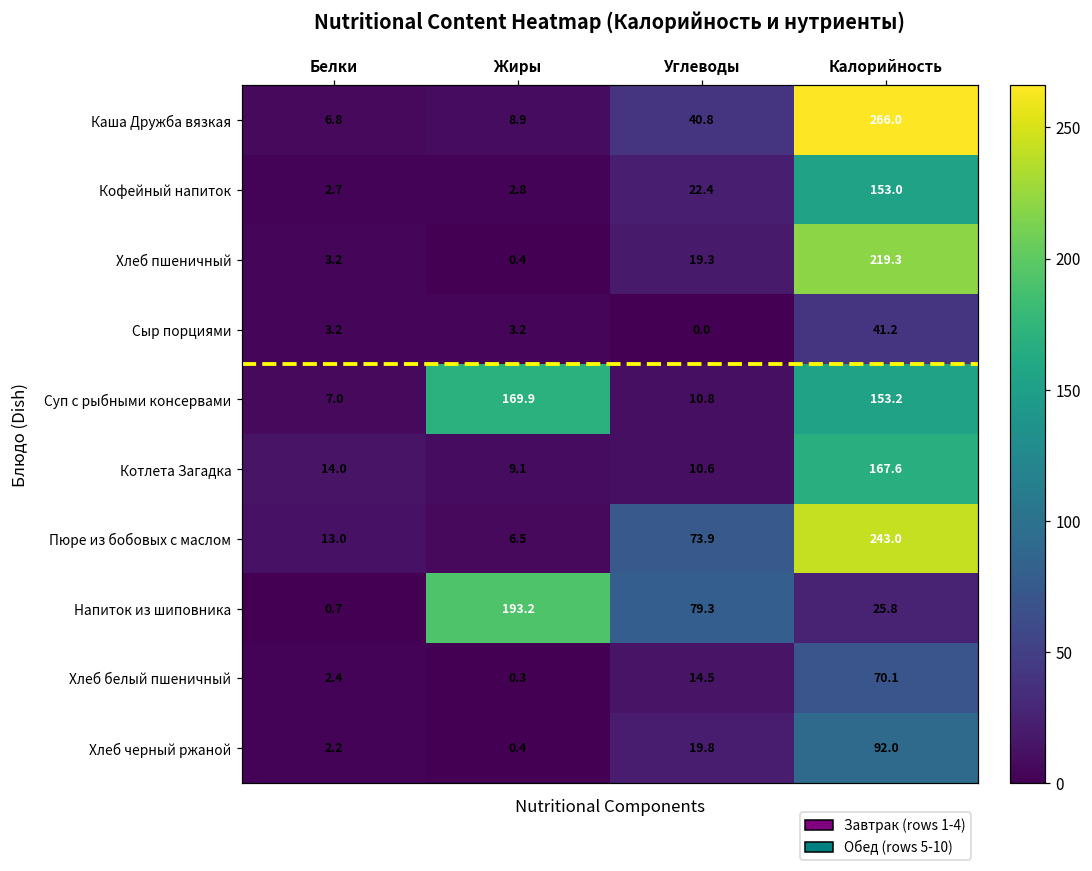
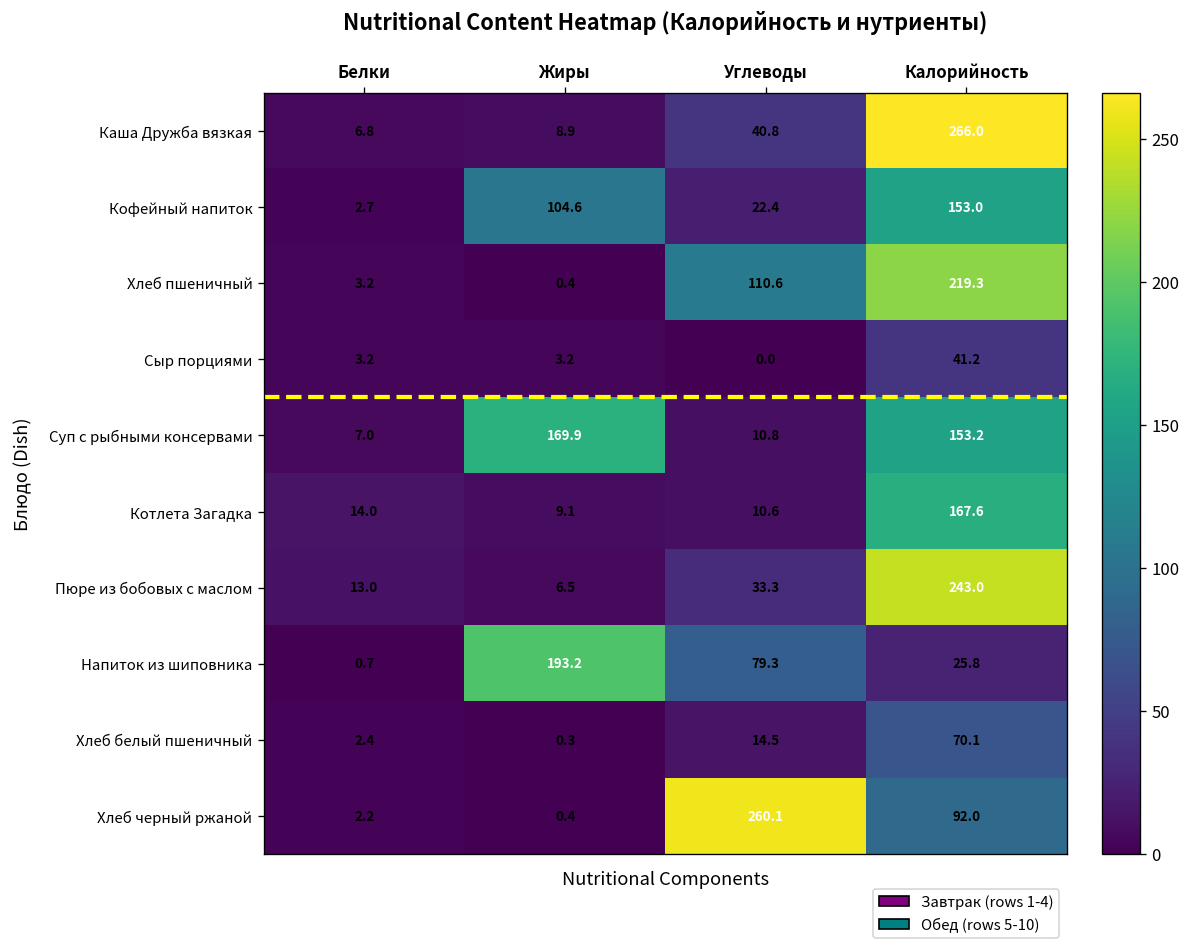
  {
    "Каша Дружба вязкая": {
      "Белки": 6.8,
      "Жиры": 8.9,
      "Углеводы": 40.8,
      "Калорийность": 266.0
    },
    "Кофейный напиток": {
      "Белки": 2.7,
-     "Жиры": 2.8,
+     "Жиры": 104.6,
      "Углеводы": 22.4,
      "Калорийность": 153.0
    },
    "Хлеб пшеничный": {
      "Белки": 3.2,
      "Жиры": 0.4,
-     "Углеводы": 19.3,
+     "Углеводы": 110.6,
      "Калорийность": 219.3
    },
    "Сыр порциями": {
      "Белки": 3.2,
      "Жиры": 3.2,
      "Углеводы": 0.0,
      "Калорийность": 41.2
    },
    "Суп с рыбными консервами": {
      "Белки": 7.0,
      "Жиры": 169.9,
      "Углеводы": 10.8,
      "Калорийность": 153.2
    },
    "Котлета Загадка": {
      "Белки": 14.0,
      "Жиры": 9.1,
      "Углеводы": 10.6,
      "Калорийность": 167.6
    },
    "Пюре из бобовых с маслом": {
      "Белки": 13.0,
      "Жиры": 6.5,
-     "Углеводы": 73.9,
+     "Углеводы": 33.3,
      "Калорийность": 243.0
    },
    "Напиток из шиповника": {
      "Белки": 0.7,
      "Жиры": 193.2,
      "Углеводы": 79.3,
      "Калорийность": 25.8
    },
    "Хлеб белый пшеничный": {
      "Белки": 2.4,
      "Жиры": 0.3,
      "Углеводы": 14.5,
      "Калорийность": 70.1
    },
    "Хлеб черный ржаной": {
      "Белки": 2.2,
      "Жиры": 0.4,
-     "Углеводы": 19.8,
+     "Углеводы": 260.1,
      "Калорийность": 92.0
    }
  }
